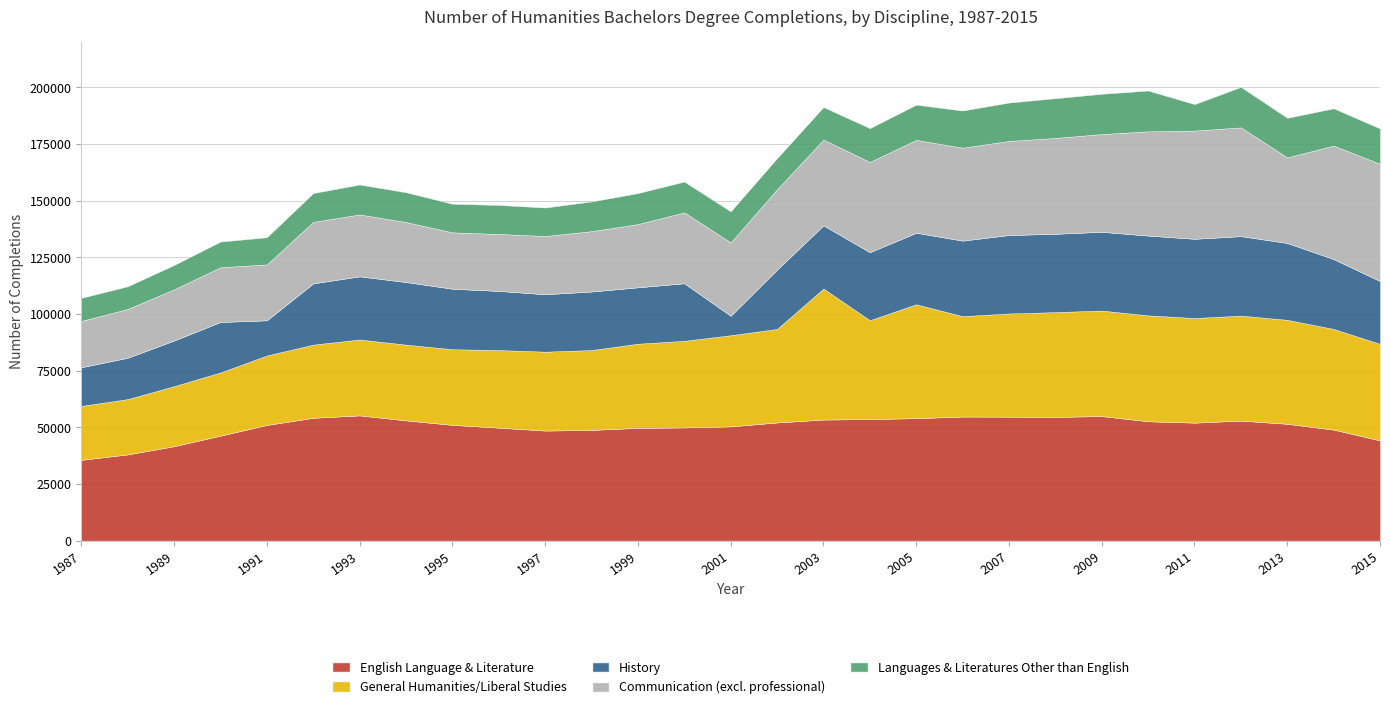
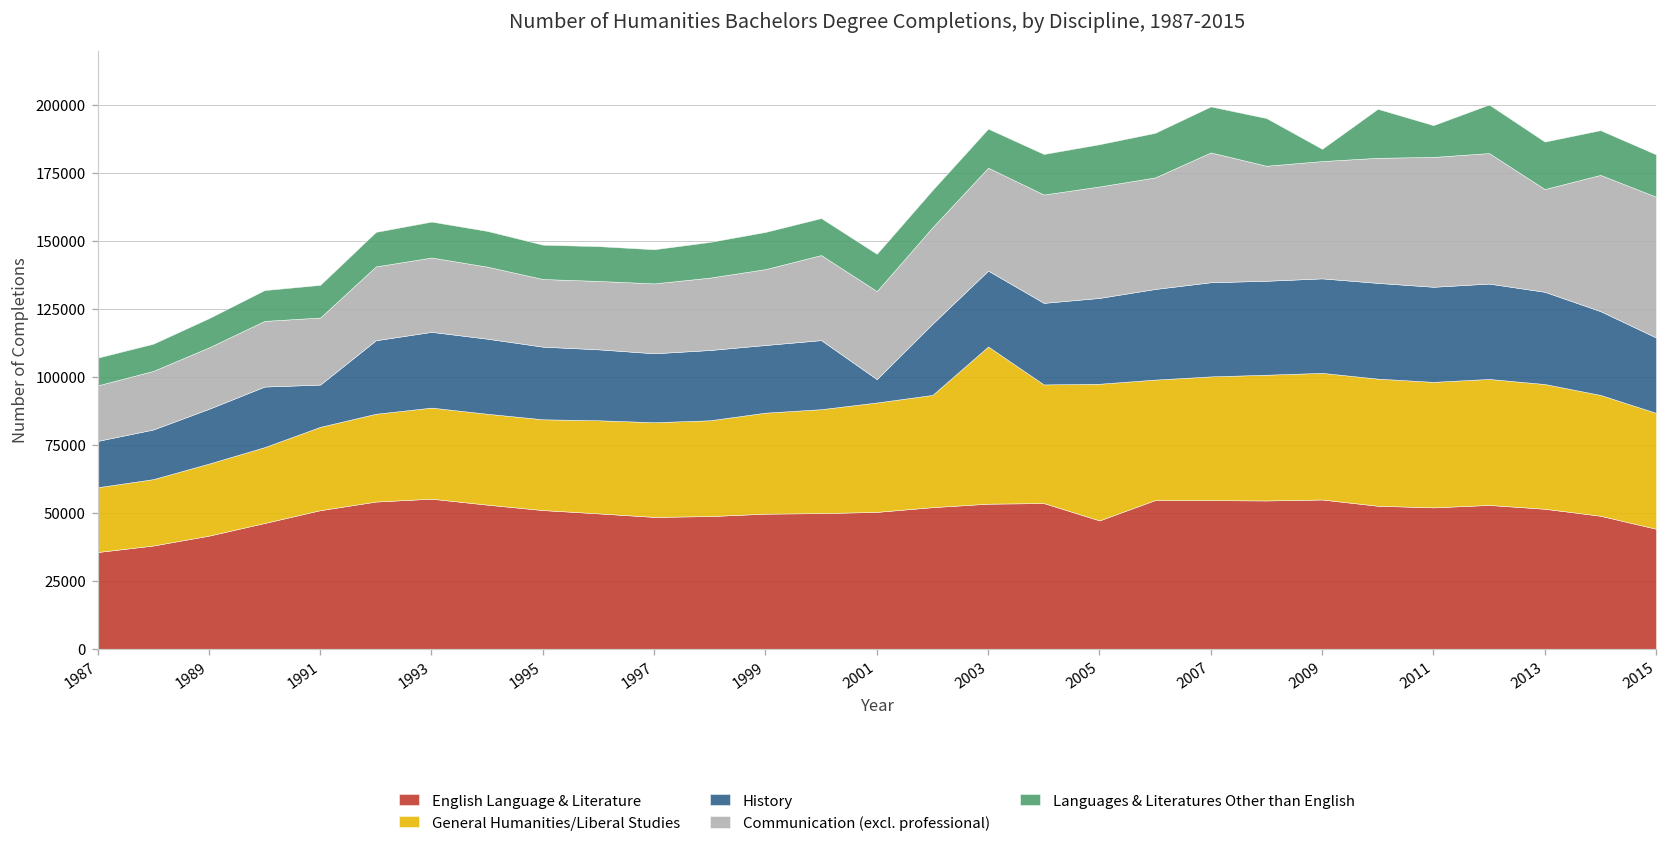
  {
    "English Language & Literature": {
      "1987": 36000,
      "1989": 42000,
      "1991": 51000,
      "1993": 55000,
      "1995": 51000,
      "1997": 49000,
      "1999": 50000,
      "2001": 50000,
      "2003": 53000,
-     "2005": 54000,
+     "2005": 47000,
      "2007": 55000,
      "2009": 55000,
      "2011": 52000,
      "2013": 52000,
      "2015": 44000
    },
    "General Humanities/Liberal Studies": {
      "1987": 24000,
      "1989": 26000,
      "1991": 31000,
      "1993": 34000,
      "1995": 33000,
      "1997": 35000,
      "1999": 37000,
      "2001": 40000,
      "2003": 58000,
      "2005": 50000,
      "2007": 46000,
      "2009": 47000,
      "2011": 46000,
      "2013": 46000,
      "2015": 43000
    },
    "History": {
      "1987": 17000,
      "1989": 20000,
      "1991": 16000,
      "1993": 28000,
      "1995": 27000,
      "1997": 25000,
      "1999": 25000,
      "2001": 9000,
      "2003": 28000,
      "2005": 32000,
      "2007": 35000,
      "2009": 35000,
      "2011": 35000,
      "2013": 34000,
      "2015": 28000
    },
    "Communication (excl. professional)": {
      "1987": 20000,
      "1989": 23000,
      "1991": 25000,
      "1993": 27000,
      "1995": 25000,
      "1997": 26000,
      "1999": 28000,
      "2001": 32000,
      "2003": 38000,
      "2005": 41000,
-     "2007": 42000,
+     "2007": 48000,
      "2009": 43000,
      "2011": 48000,
      "2013": 38000,
      "2015": 52000
    },
    "Languages & Literatures Other than English": {
      "1987": 10000,
      "1989": 11000,
      "1991": 12000,
      "1993": 13000,
      "1995": 13000,
      "1997": 13000,
      "1999": 14000,
      "2001": 14000,
      "2003": 14000,
      "2005": 16000,
      "2007": 17000,
-     "2009": 18000,
+     "2009": 4000,
      "2011": 12000,
      "2013": 17000,
      "2015": 16000
    }
  }
